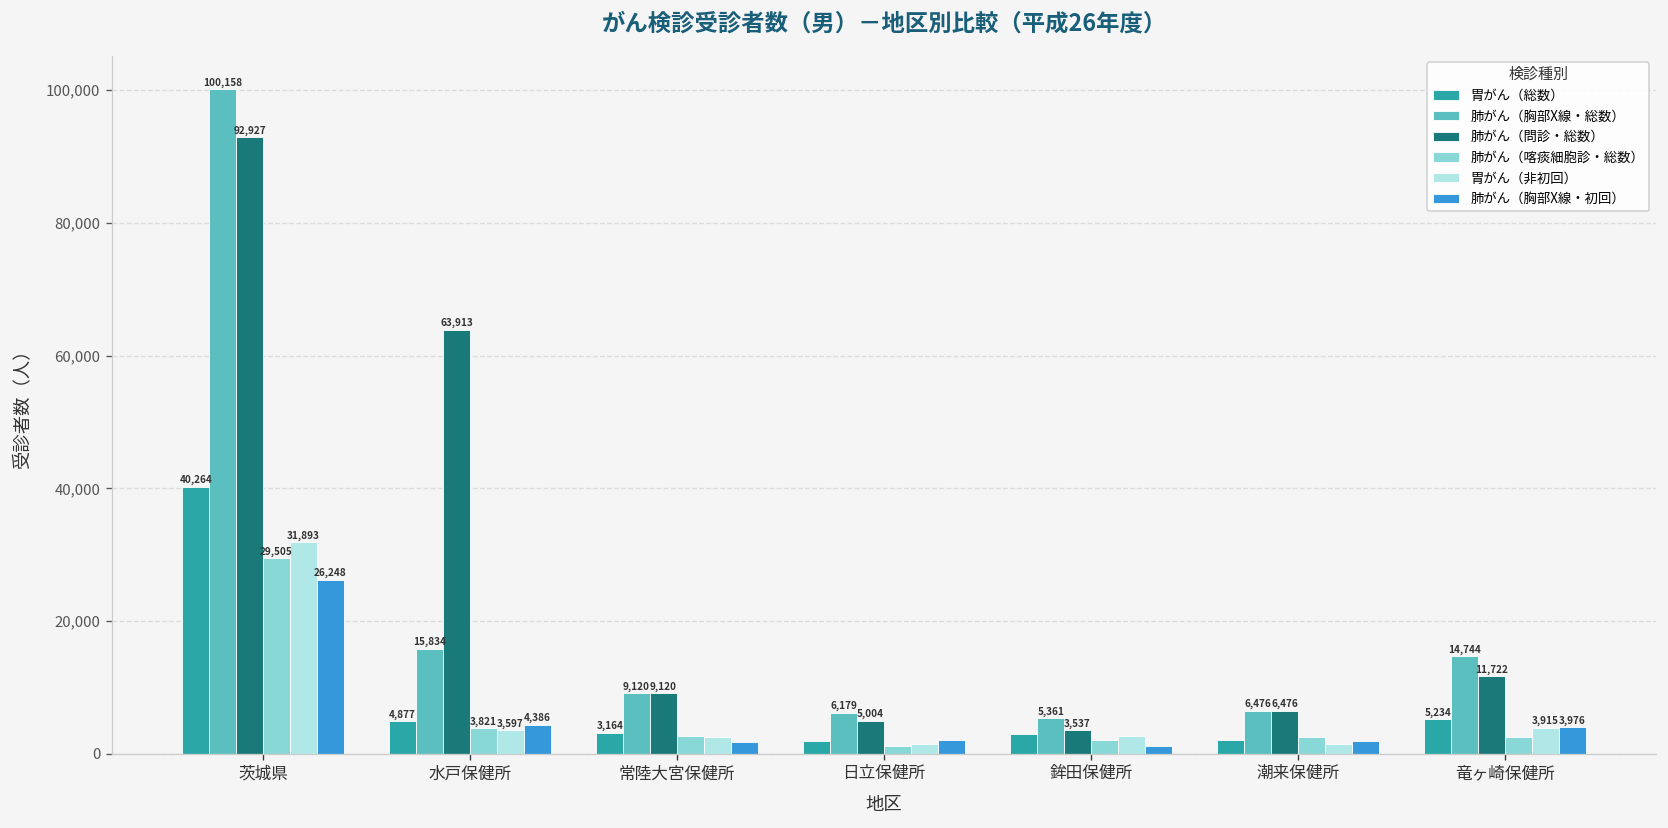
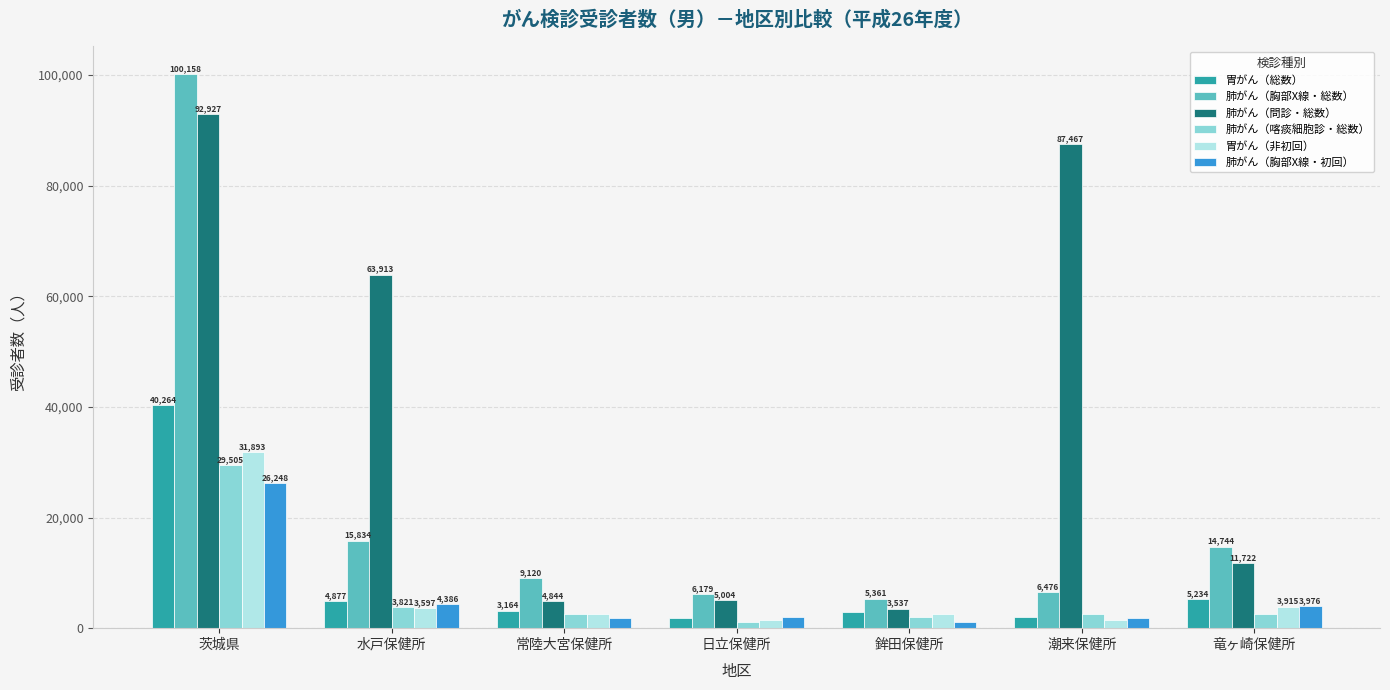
  {
    "肺がん（問診・総数）": {
      "茨城県": "92,927",
      "水戸保健所": "63,913",
-     "常陸大宮保健所": "9,120",
+     "常陸大宮保健所": "4,844",
      "日立保健所": "5,004",
      "鉾田保健所": "3,537",
-     "潮来保健所": "6,476",
+     "潮来保健所": "87,467",
      "竜ヶ崎保健所": "11,722"
    }
  }
